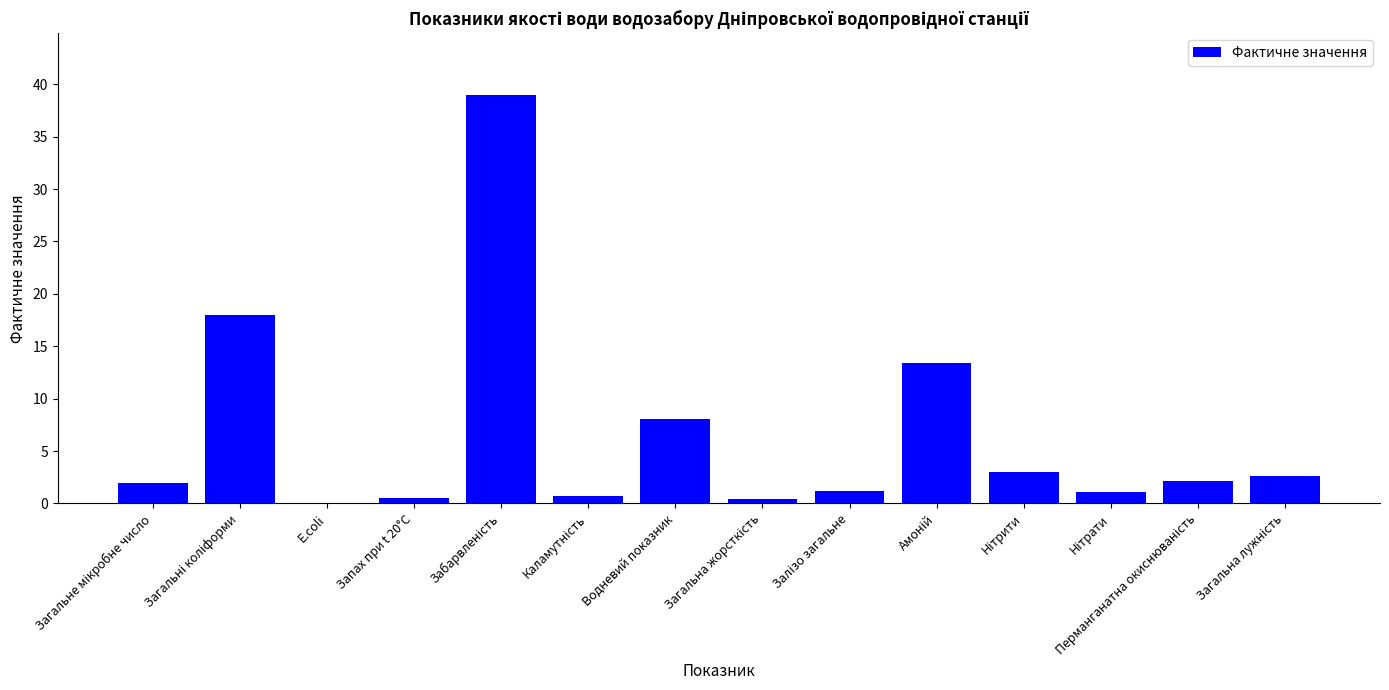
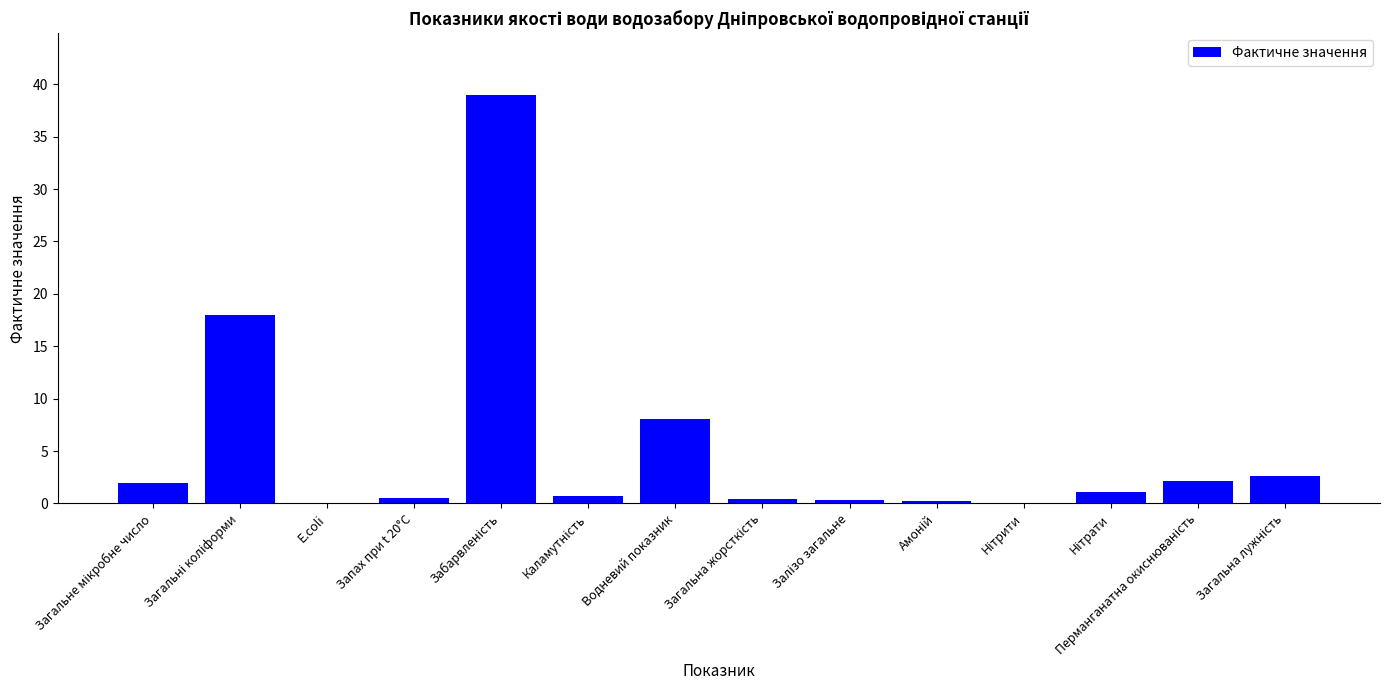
  {
    "Загальне мікробне число": 2.0,
    "Загальні коліформи": 18.0,
    "E.coli": 0.0,
    "Запах при t 20°C": 0.5,
    "Забарвленість": 39.0,
    "Каламутність": 0.7,
    "Водневий показник": 8.1,
    "Загальна жорсткість": 0.4,
-   "Залізо загальне": 1.2,
-   "Амоній": 13.4,
-   "Нітрити": 3.1,
+   "Залізо загальне": 0.3,
+   "Амоній": 0.2,
+   "Нітрити": 0.0,
    "Нітрати": 1.1,
    "Перманганатна окиснюваність": 2.1,
    "Загальна лужність": 2.6
  }
